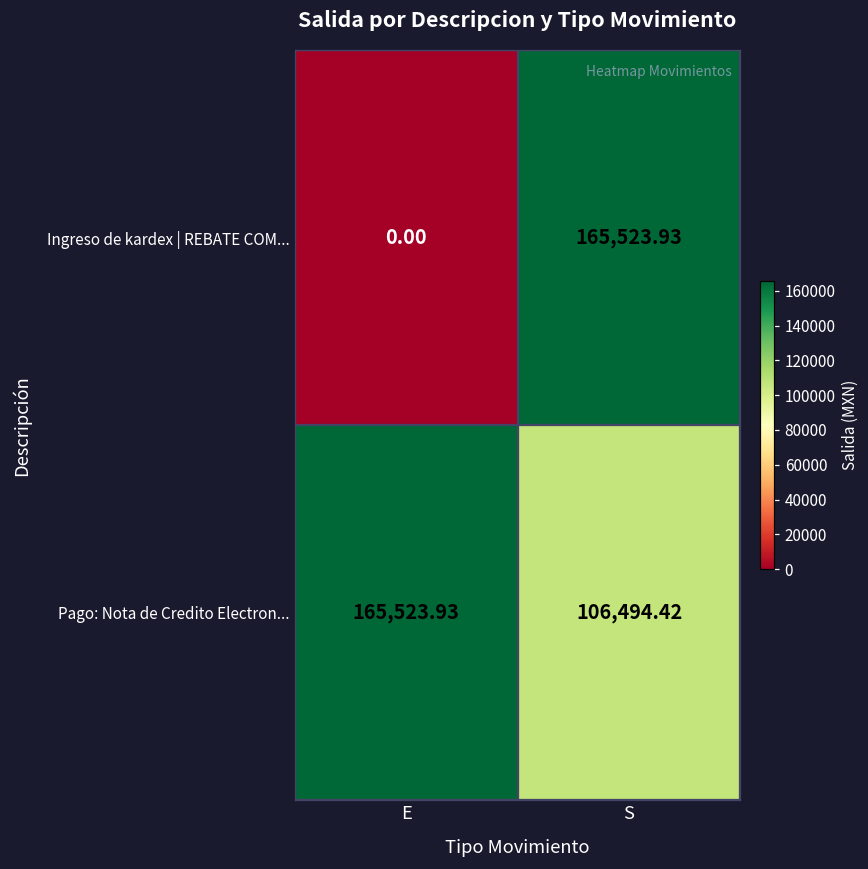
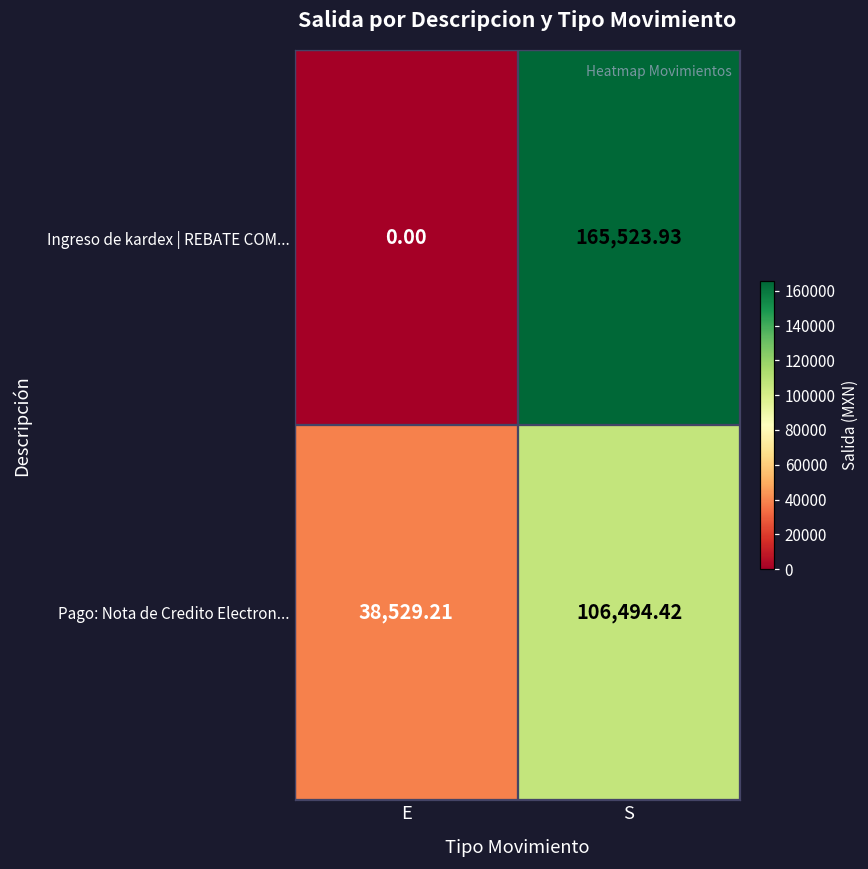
  {
    "Ingreso de kardex | REBATE COM...": {
      "E": "0.00"
    },
    "Pago: Nota de Credito Electron...": {
-     "E": "165,523.93",
+     "E": "38,529.21",
      "S": "106,494.42"
    }
  }
